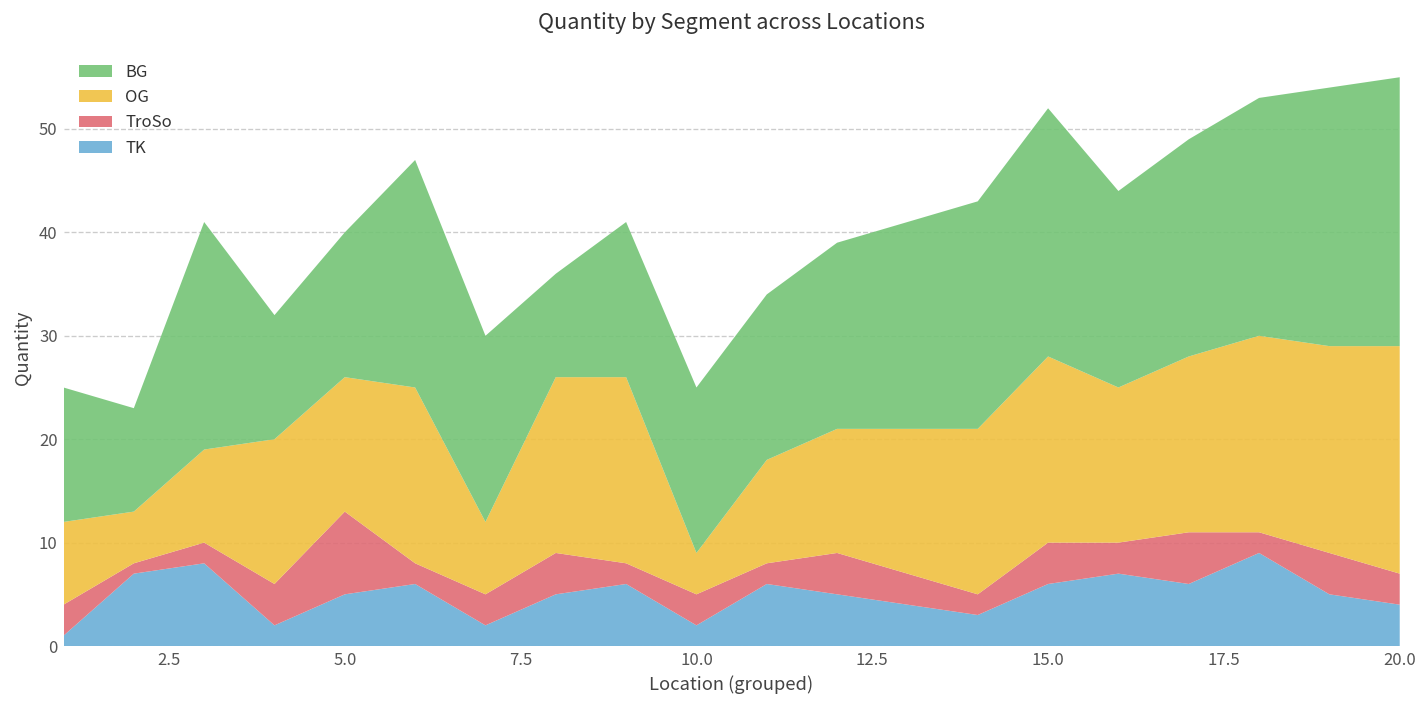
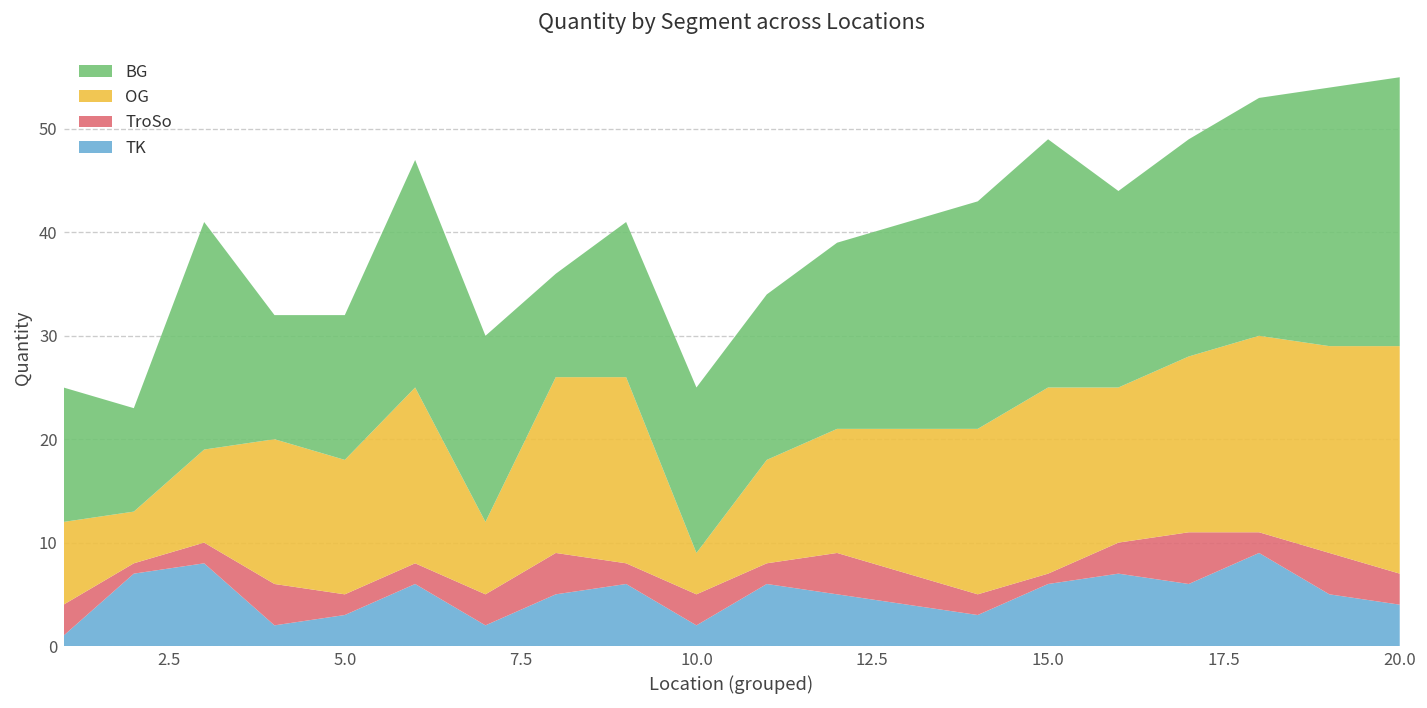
  {
    "TK": {
-     "5.0": 5,
+     "5.0": 3,
      "10.0": 2,
      "15.0": 6,
      "20.0": 4
    },
    "TroSo": {
-     "5.0": 8,
-     "15.0": 4
+     "5.0": 2,
+     "15.0": 1
    },
    "OG": {
      "5.0": 13,
      "10.0": 4,
      "15.0": 18,
      "20.0": 22
    },
    "BG": {
      "5.0": 14,
      "10.0": 16,
      "15.0": 24,
      "20.0": 26
    }
  }
